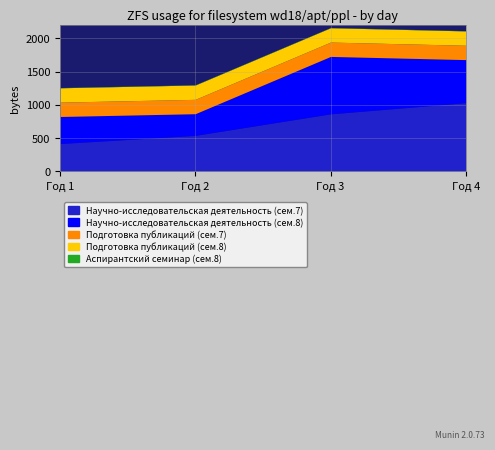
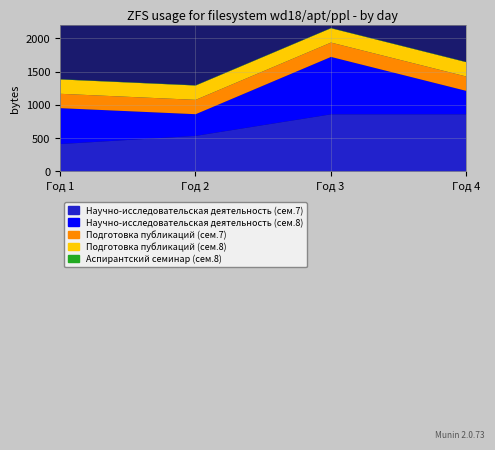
  {
    "Научно-исследовательская деятельность (сем.7)": {
-     "Год 4": 1000
+     "Год 4": 900
    },
    "Научно-исследовательская деятельность (сем.8)": {
-     "Год 1": 400,
-     "Год 4": 600
+     "Год 1": 500,
+     "Год 4": 400
    }
  }
